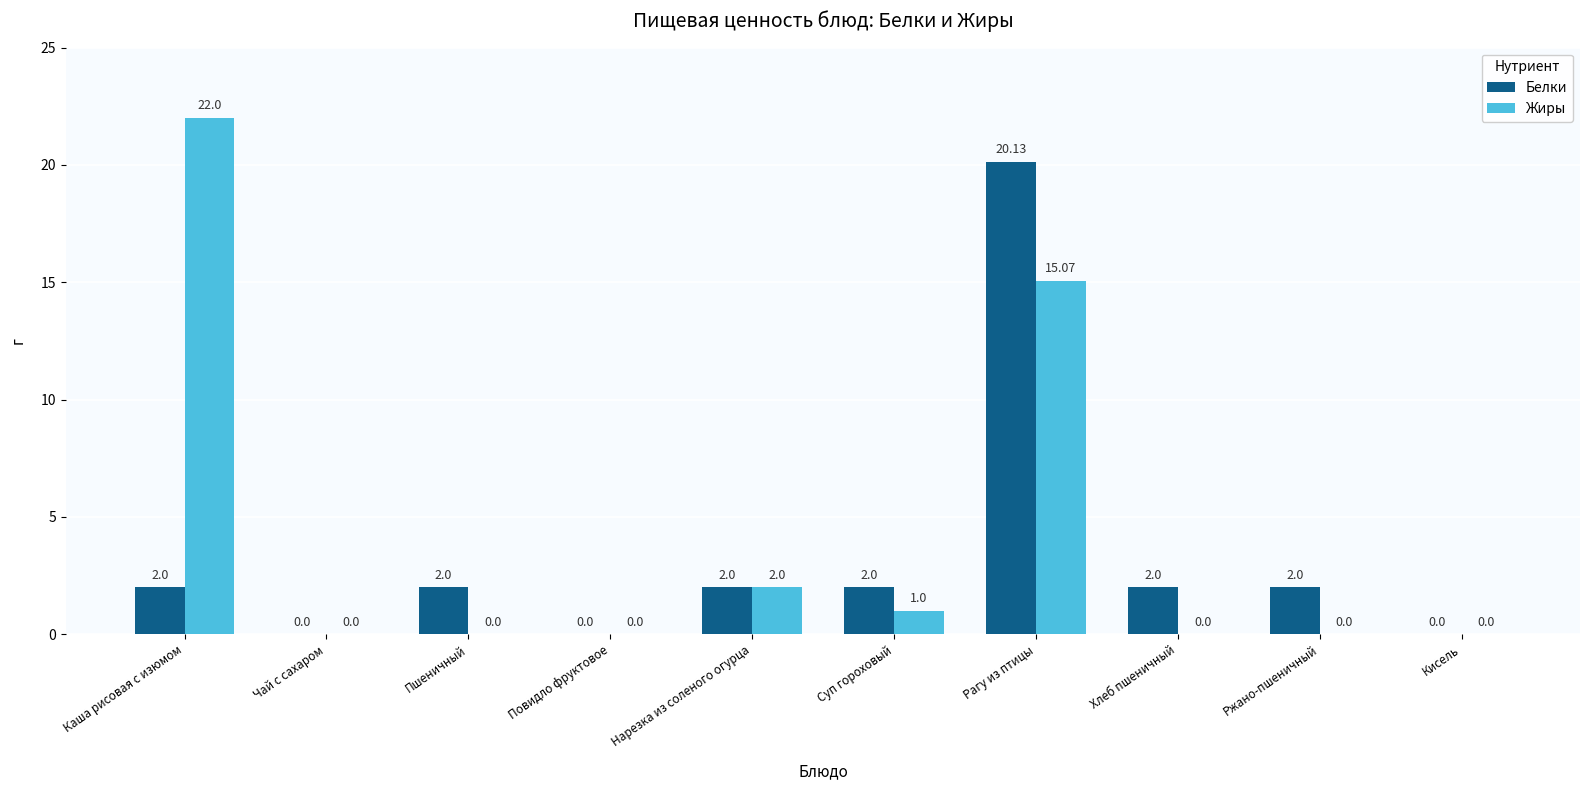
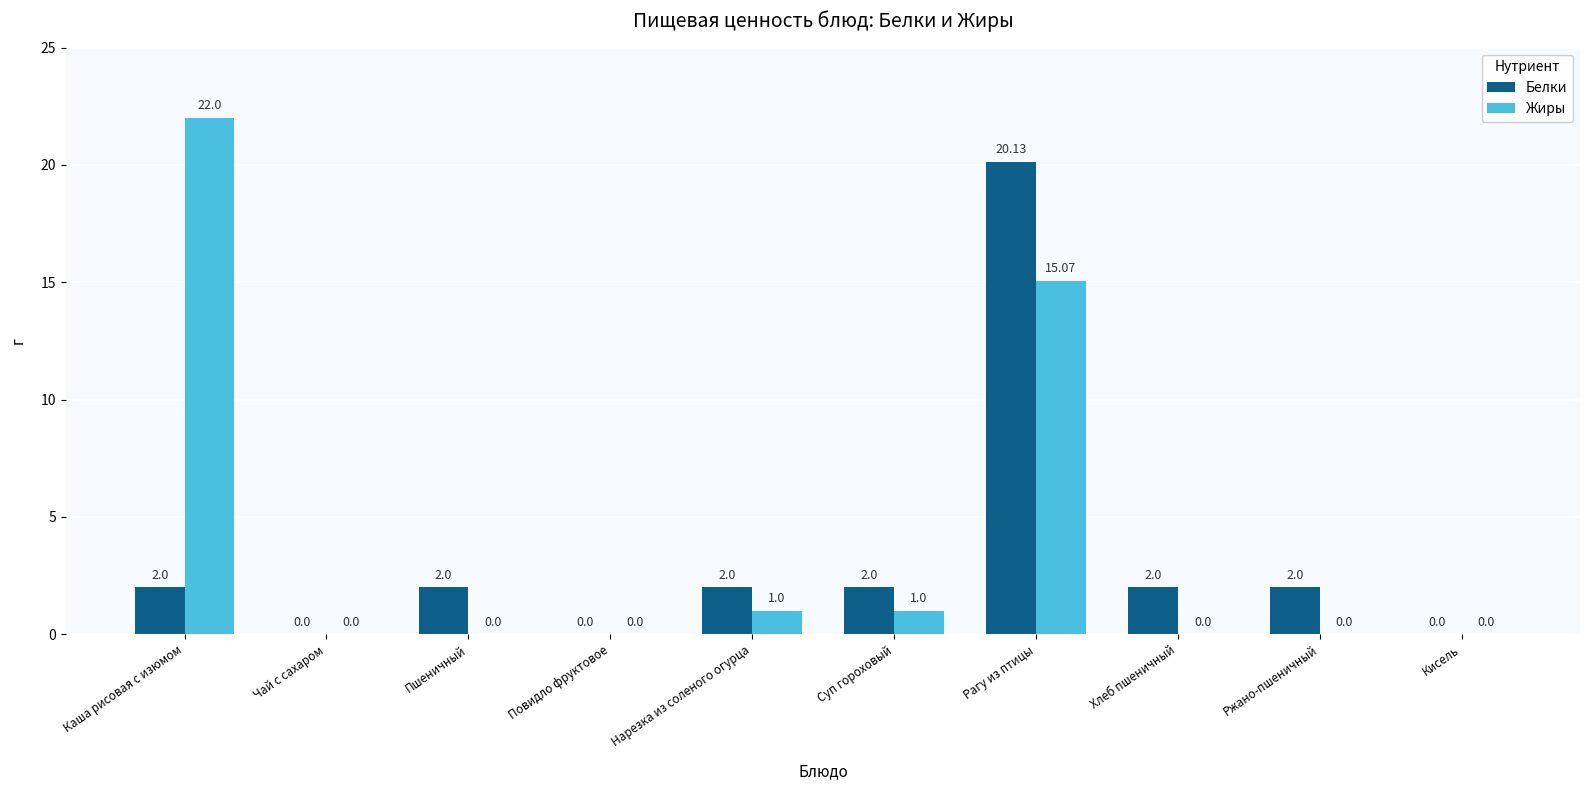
  {
    "Белки": {
      "Каша рисовая с изюмом": 2.0,
      "Чай с сахаром": 0.0,
      "Пшеничный": 2.0,
      "Повидло фруктовое": 0.0,
      "Нарезка из соленого огурца": 2.0,
      "Суп гороховый": 2.0,
      "Рагу из птицы": 20.13,
      "Хлеб пшеничный": 2.0,
      "Ржано-пшеничный": 2.0,
      "Кисель": 0.0
    },
    "Жиры": {
      "Каша рисовая с изюмом": 22.0,
      "Чай с сахаром": 0.0,
      "Пшеничный": 0.0,
      "Повидло фруктовое": 0.0,
-     "Нарезка из соленого огурца": 2.0,
+     "Нарезка из соленого огурца": 1.0,
      "Суп гороховый": 1.0,
      "Рагу из птицы": 15.07,
      "Хлеб пшеничный": 0.0,
      "Ржано-пшеничный": 0.0,
      "Кисель": 0.0
    }
  }
